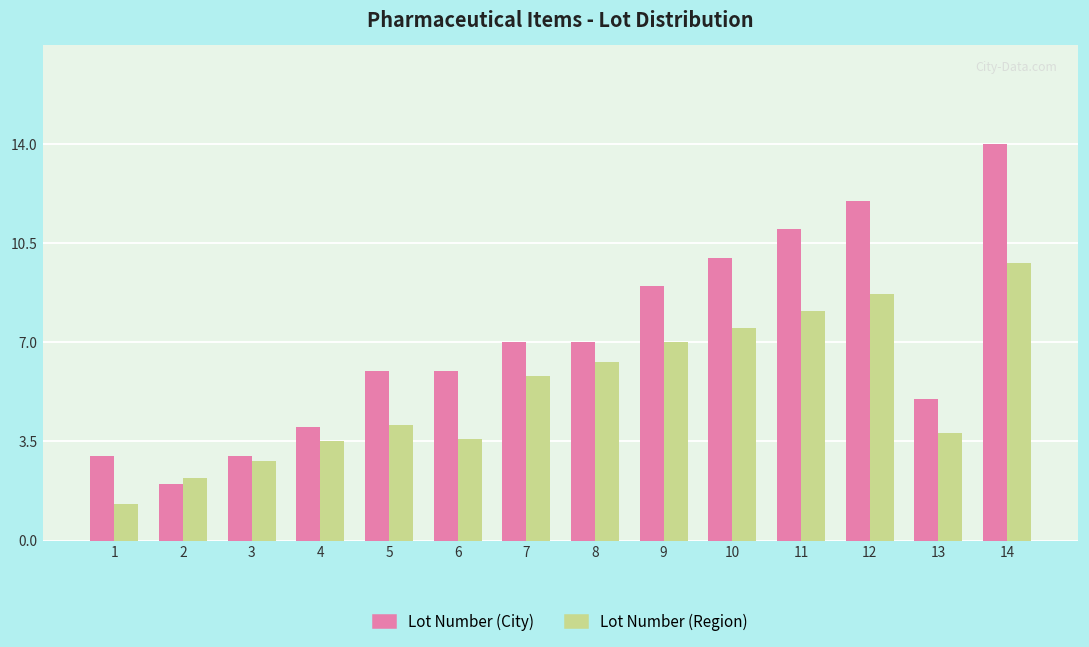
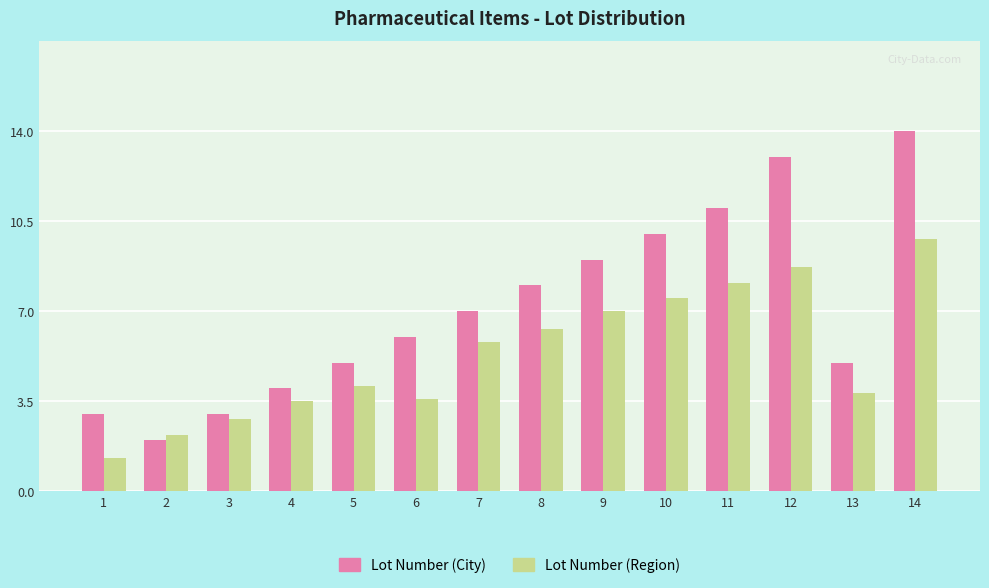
  {
    "Lot Number (City)": {
      "1": 3,
      "2": 2,
      "3": 3,
      "4": 4,
-     "5": 6,
+     "5": 5,
      "6": 6,
      "7": 7,
-     "8": 7,
+     "8": 8,
      "9": 9,
      "10": 10,
      "11": 11,
-     "12": 12,
+     "12": 13,
      "13": 5,
      "14": 14
    },
    "Lot Number (Region)": {
      "1": 1.3,
      "2": 2.2,
      "3": 2.8,
      "4": 3.5,
      "5": 4.1,
      "6": 3.6,
      "7": 5.8,
      "8": 6.3,
      "9": 7,
      "10": 7.5,
      "11": 8.1,
      "12": 8.7,
      "13": 3.8,
      "14": 9.8
    }
  }
